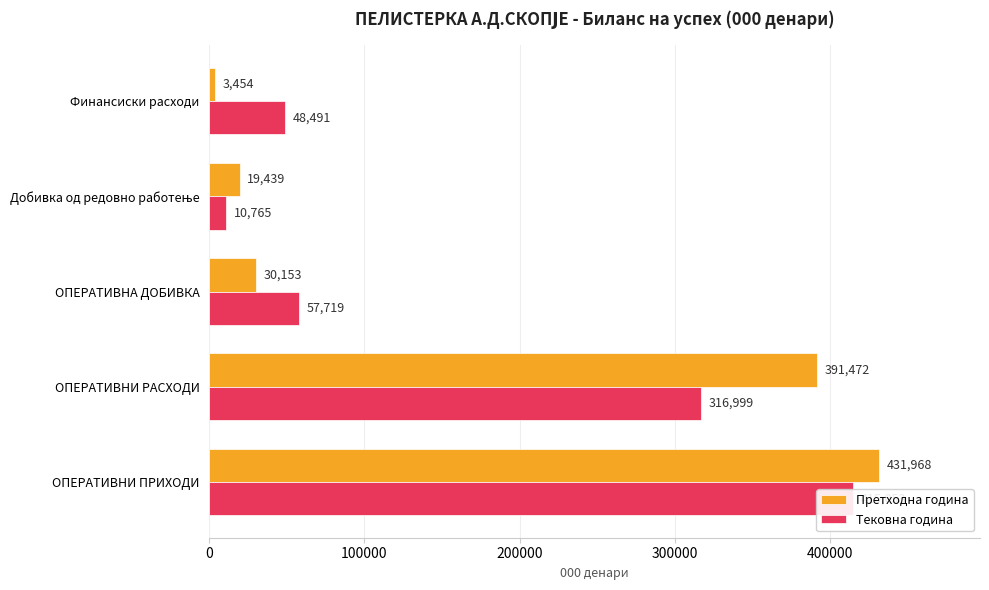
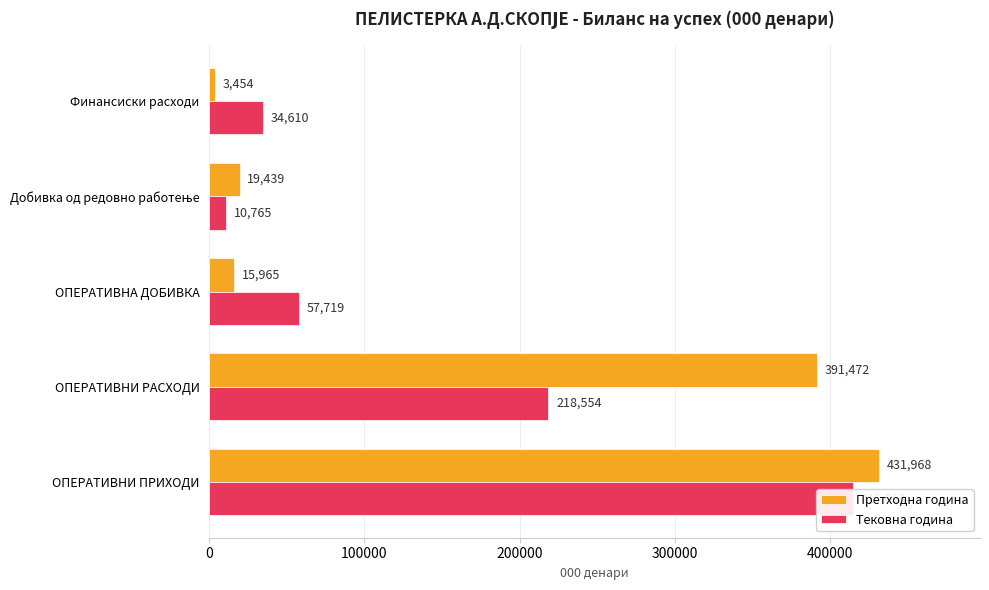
  {
    "Претходна година": {
      "Финансиски расходи": "3,454",
      "Добивка од редовно работење": "19,439",
-     "ОПЕРАТИВНА ДОБИВКА": "30,153",
+     "ОПЕРАТИВНА ДОБИВКА": "15,965",
      "ОПЕРАТИВНИ РАСХОДИ": "391,472",
      "ОПЕРАТИВНИ ПРИХОДИ": "431,968"
    },
    "Тековна година": {
-     "Финансиски расходи": "48,491",
+     "Финансиски расходи": "34,610",
      "Добивка од редовно работење": "10,765",
      "ОПЕРАТИВНА ДОБИВКА": "57,719",
-     "ОПЕРАТИВНИ РАСХОДИ": "316,999"
+     "ОПЕРАТИВНИ РАСХОДИ": "218,554"
    }
  }
